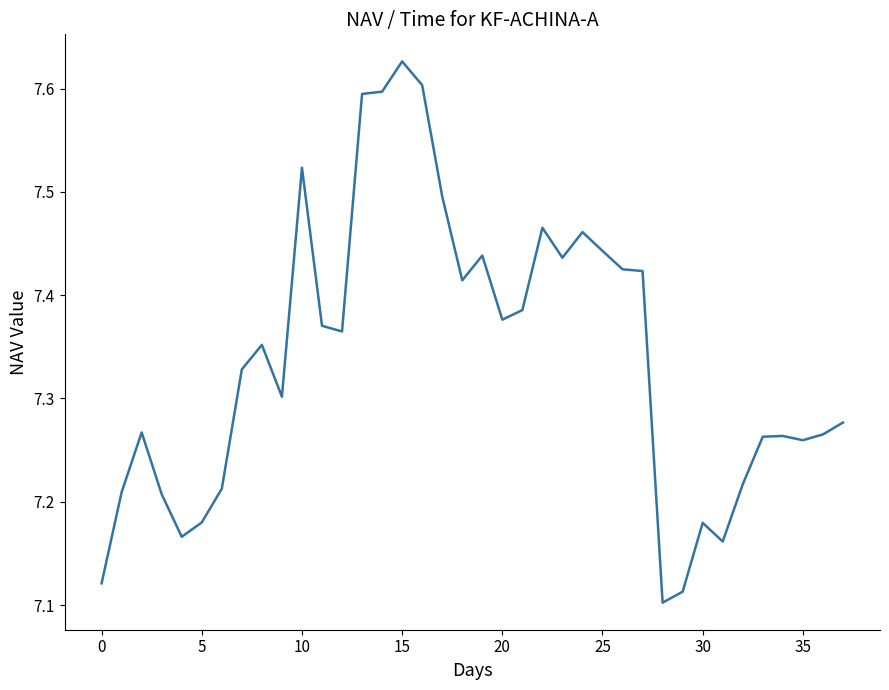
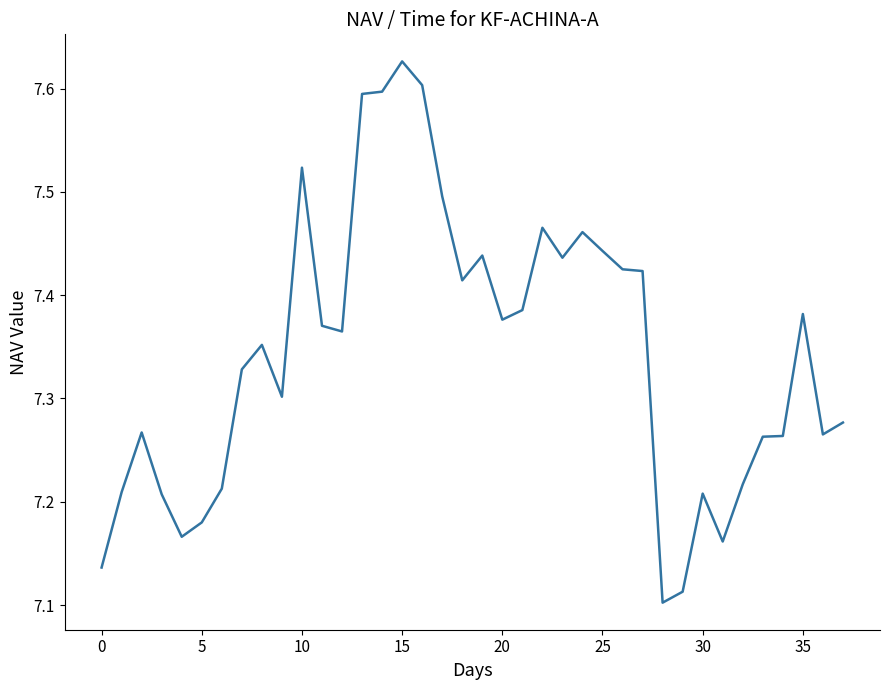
  {
-   "0": 7.121,
+   "0": 7.136,
    "5": 7.180,
    "10": 7.524,
    "15": 7.626,
    "20": 7.376,
    "25": 7.443,
-   "30": 7.180,
-   "35": 7.260
+   "30": 7.208,
+   "35": 7.382
  }
